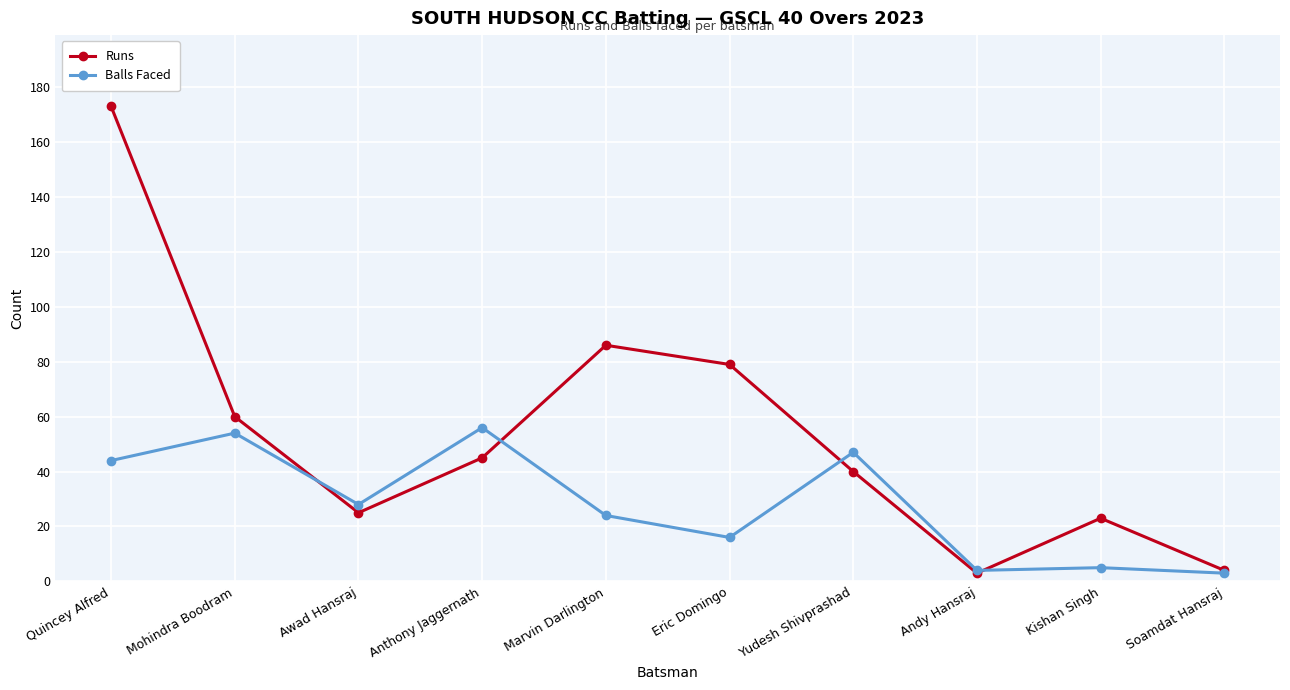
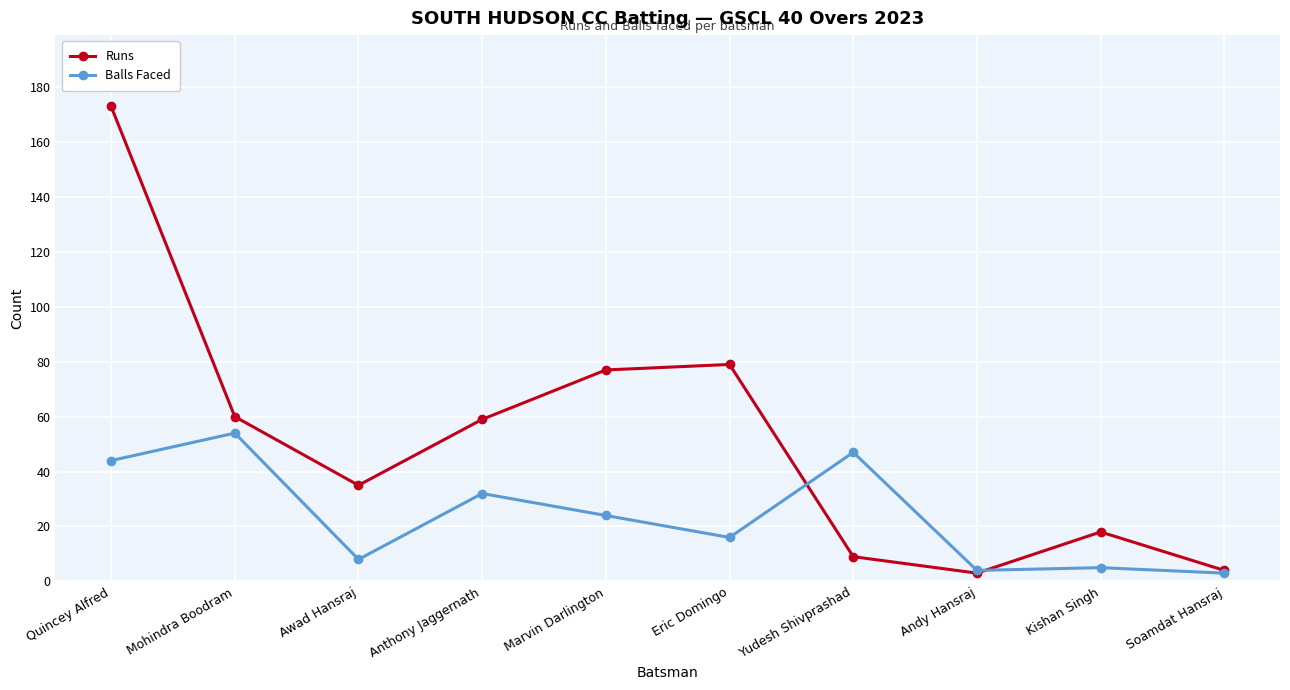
  {
    "Runs": {
      "Quincey Alfred": 173,
      "Mohindra Boodram": 60,
-     "Awad Hansraj": 25,
-     "Anthony Jaggernath": 45,
-     "Marvin Darlington": 86,
+     "Awad Hansraj": 35,
+     "Anthony Jaggernath": 59,
+     "Marvin Darlington": 77,
      "Eric Domingo": 79,
-     "Yudesh Shivprashad": 40,
+     "Yudesh Shivprashad": 9,
      "Andy Hansraj": 3,
-     "Kishan Singh": 23,
+     "Kishan Singh": 18,
      "Soamdat Hansraj": 4
    },
    "Balls Faced": {
      "Quincey Alfred": 44,
      "Mohindra Boodram": 54,
-     "Awad Hansraj": 28,
-     "Anthony Jaggernath": 56,
+     "Awad Hansraj": 8,
+     "Anthony Jaggernath": 32,
      "Marvin Darlington": 24,
      "Eric Domingo": 16,
      "Yudesh Shivprashad": 47,
      "Andy Hansraj": 4,
      "Kishan Singh": 5,
      "Soamdat Hansraj": 3
    }
  }
